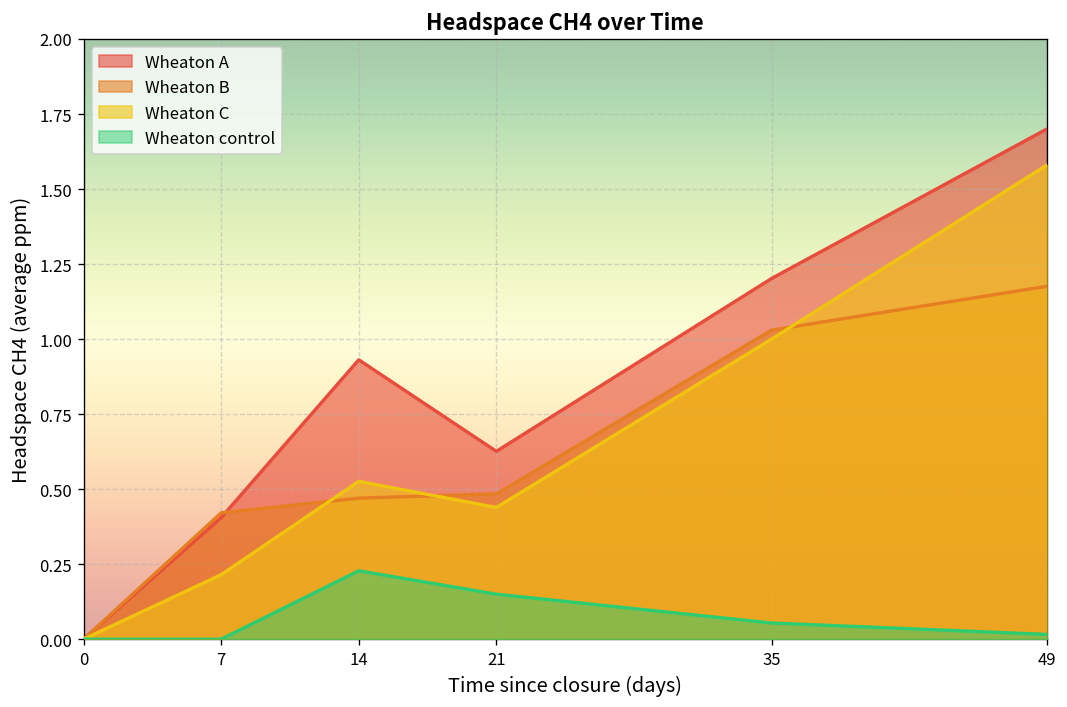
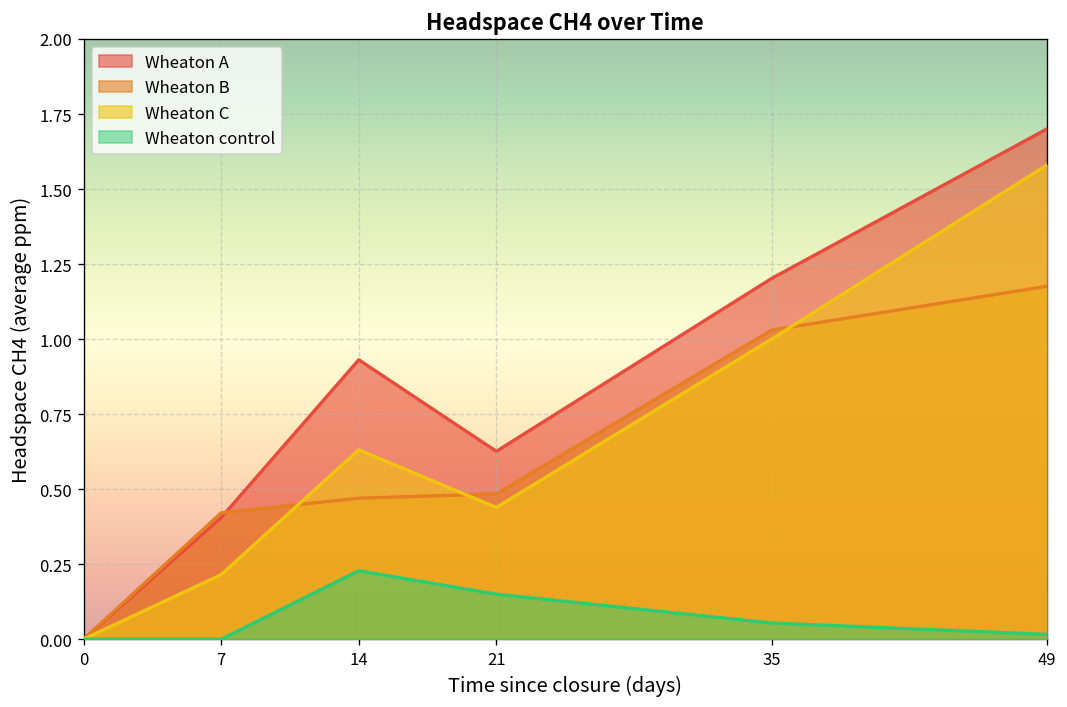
  {
    "Wheaton C": {
      "7": 0.22,
-     "14": 0.53,
+     "14": 0.63,
      "21": 0.44,
      "35": 1.00,
      "49": 1.58
    },
    "Wheaton control": {
      "7": 0.00,
      "14": 0.23,
      "21": 0.15,
      "35": 0.05,
      "49": 0.02
    }
  }
